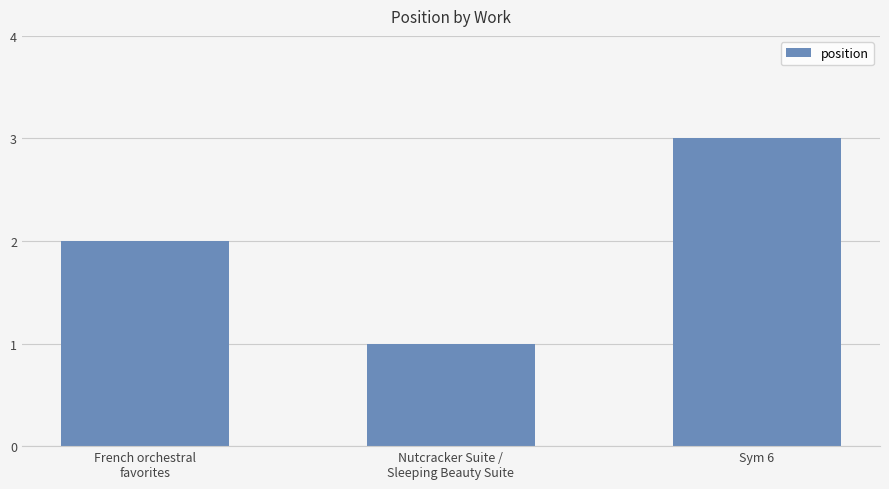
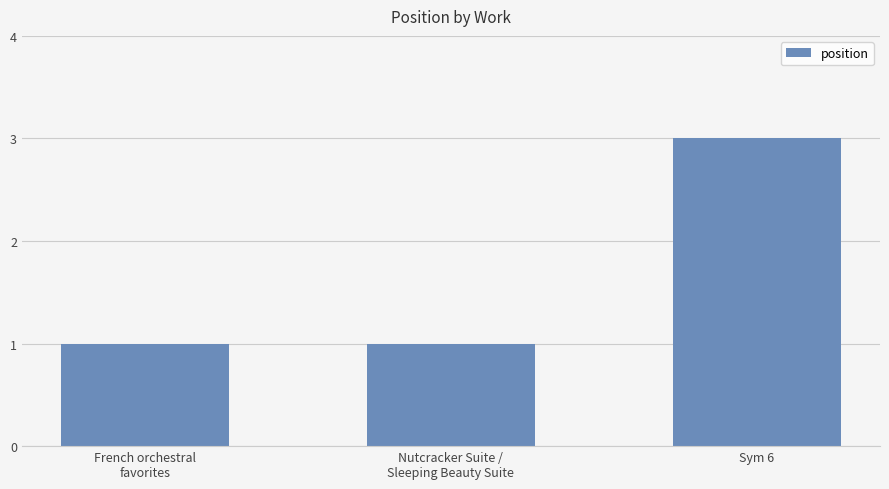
  {
-   "French orchestral favorites": 2,
+   "French orchestral favorites": 1,
    "Nutcracker Suite / Sleeping Beauty Suite": 1,
    "Sym 6": 3
  }
